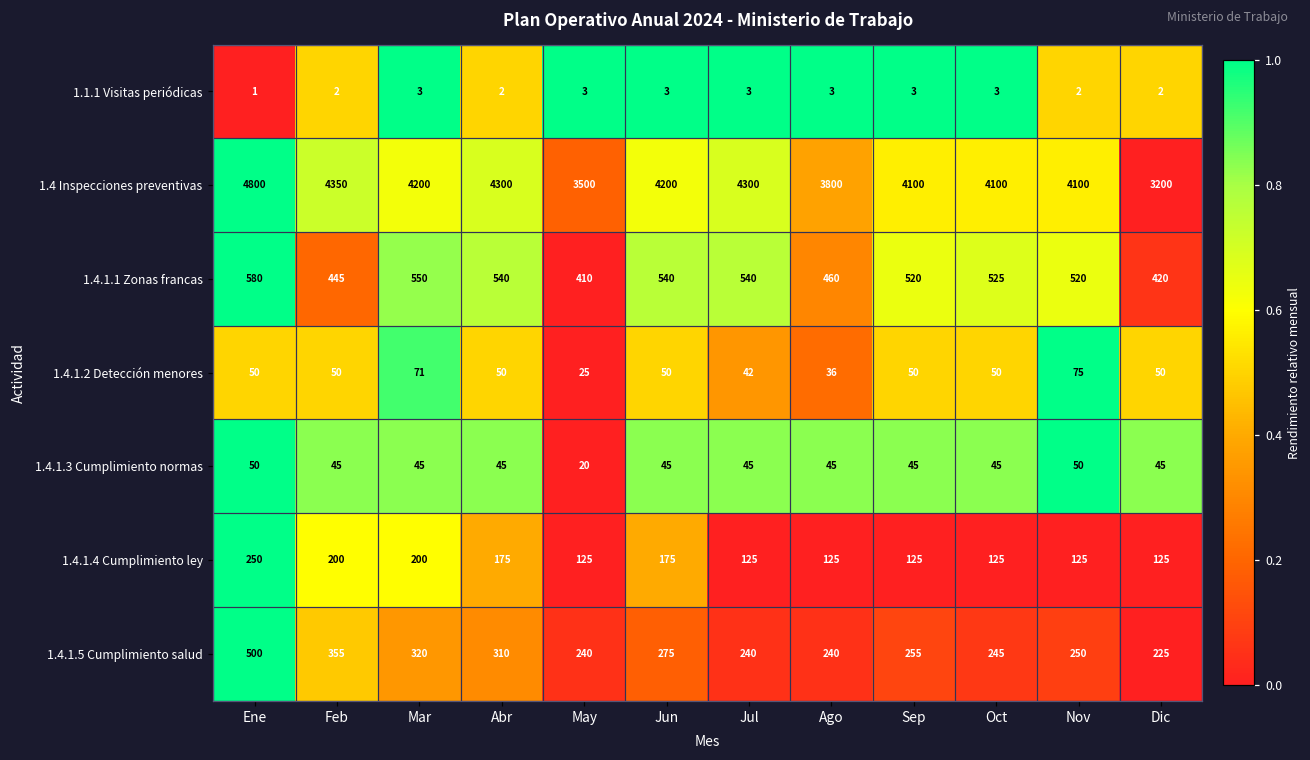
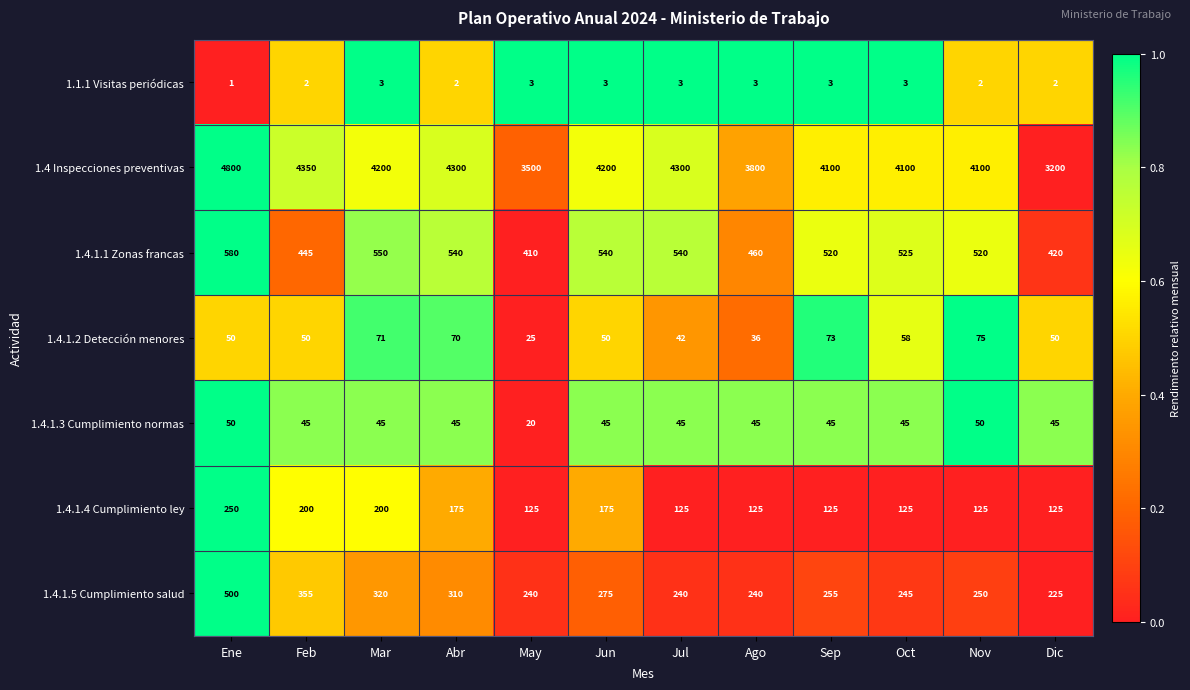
  {
    "1.1.1 Visitas periódicas": {
      "Ene": 1,
      "Feb": 2,
      "Mar": 3,
      "Abr": 2,
      "May": 3,
      "Jun": 3,
      "Jul": 3,
      "Ago": 3,
      "Sep": 3,
      "Oct": 3,
      "Nov": 2,
      "Dic": 2
    },
    "1.4 Inspecciones preventivas": {
      "Ene": 4800,
      "Feb": 4350,
      "Mar": 4200,
      "Abr": 4300,
      "May": 3500,
      "Jun": 4200,
      "Jul": 4300,
      "Ago": 3800,
      "Sep": 4100,
      "Oct": 4100,
      "Nov": 4100,
      "Dic": 3200
    },
    "1.4.1.1 Zonas francas": {
      "Ene": 580,
      "Feb": 445,
      "Mar": 550,
      "Abr": 540,
      "May": 410,
      "Jun": 540,
      "Jul": 540,
      "Ago": 460,
      "Sep": 520,
      "Oct": 525,
      "Nov": 520,
      "Dic": 420
    },
    "1.4.1.2 Detección menores": {
      "Ene": 50,
      "Feb": 50,
      "Mar": 71,
-     "Abr": 50,
+     "Abr": 70,
      "May": 25,
      "Jun": 50,
      "Jul": 42,
      "Ago": 36,
-     "Sep": 50,
-     "Oct": 50,
+     "Sep": 73,
+     "Oct": 58,
      "Nov": 75,
      "Dic": 50
    },
    "1.4.1.3 Cumplimiento normas": {
      "Ene": 50,
      "Feb": 45,
      "Mar": 45,
      "Abr": 45,
      "May": 20,
      "Jun": 45,
      "Jul": 45,
      "Ago": 45,
      "Sep": 45,
      "Oct": 45,
      "Nov": 50,
      "Dic": 45
    },
    "1.4.1.4 Cumplimiento ley": {
      "Ene": 250,
      "Feb": 200,
      "Mar": 200,
      "Abr": 175,
      "May": 125,
      "Jun": 175,
      "Jul": 125,
      "Ago": 125,
      "Sep": 125,
      "Oct": 125,
      "Nov": 125,
      "Dic": 125
    },
    "1.4.1.5 Cumplimiento salud": {
      "Ene": 500,
      "Feb": 355,
      "Mar": 320,
      "Abr": 310,
      "May": 240,
      "Jun": 275,
      "Jul": 240,
      "Ago": 240,
      "Sep": 255,
      "Oct": 245,
      "Nov": 250,
      "Dic": 225
    }
  }
